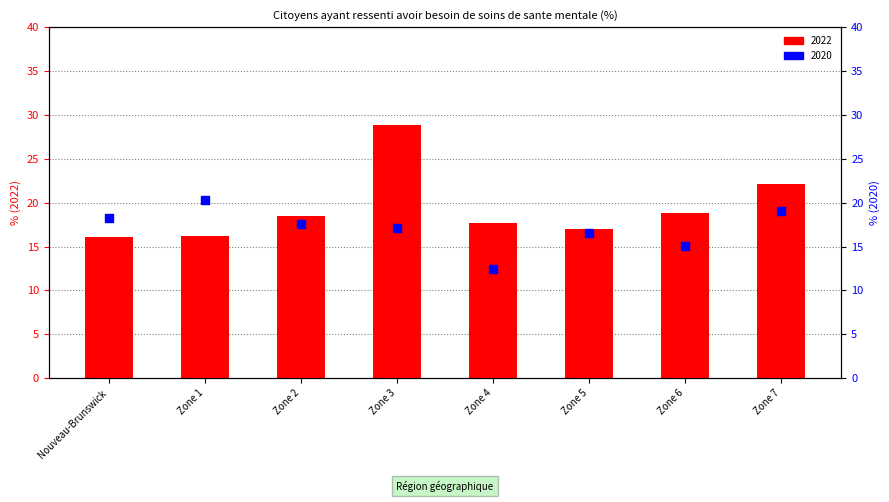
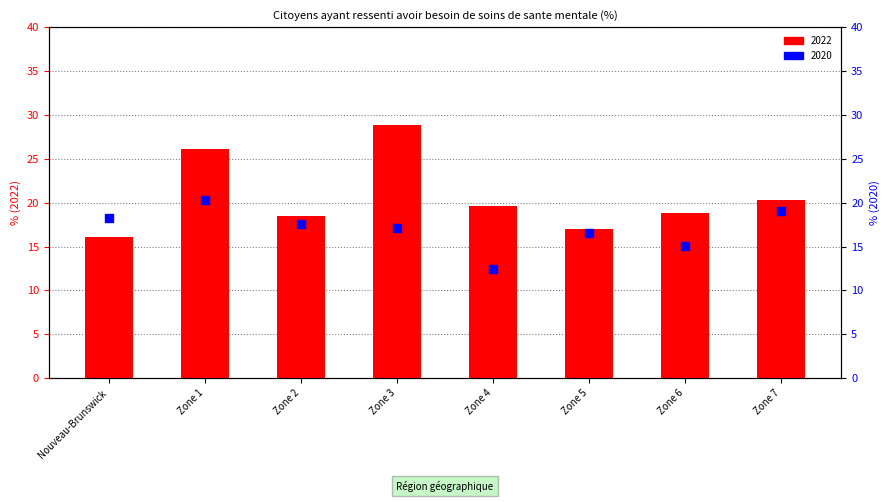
  {
    "2022": {
      "Nouveau-Brunswick": 16,
-     "Zone 1": 16,
+     "Zone 1": 26,
      "Zone 2": 18,
      "Zone 3": 29,
-     "Zone 4": 18,
+     "Zone 4": 20,
      "Zone 5": 17,
      "Zone 6": 19,
-     "Zone 7": 22
+     "Zone 7": 20
    }
  }
